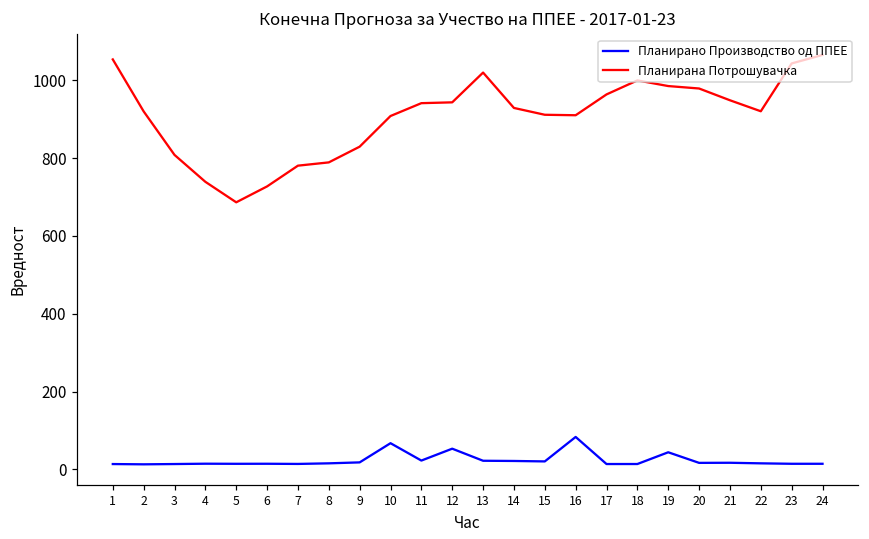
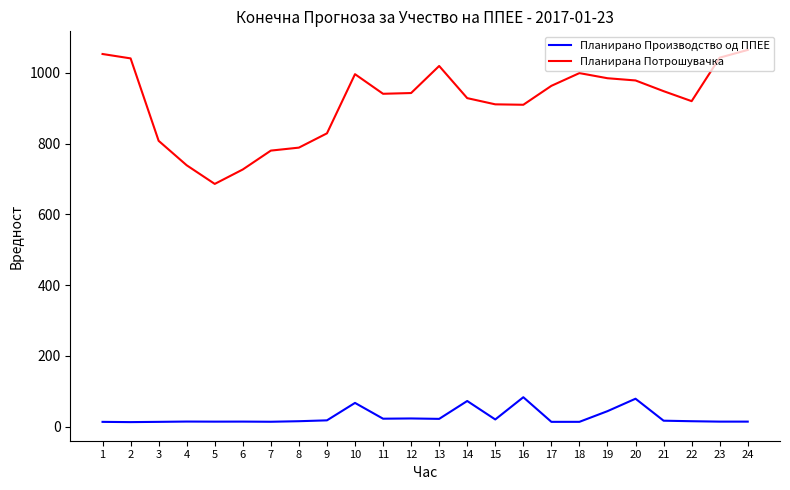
  {
    "Планирано Производство од ППЕЕ": {
      "1": 10,
      "2": 10,
      "3": 10,
      "4": 10,
      "5": 10,
      "6": 10,
      "7": 10,
      "8": 20,
      "9": 20,
      "10": 70,
      "11": 20,
-     "12": 50,
+     "12": 20,
      "13": 20,
-     "14": 20,
+     "14": 70,
      "15": 20,
      "16": 80,
      "17": 10,
      "18": 10,
      "19": 40,
-     "20": 20,
+     "20": 80,
      "21": 20,
      "22": 20,
      "23": 10,
      "24": 10
    },
    "Планирана Потрошувачка": {
      "1": 1050,
-     "2": 920,
+     "2": 1040,
      "3": 810,
      "4": 740,
      "5": 690,
      "6": 730,
      "7": 780,
      "8": 790,
      "9": 830,
-     "10": 910,
+     "10": 1000,
      "11": 940,
      "12": 940,
      "13": 1020,
      "14": 930,
      "15": 910,
      "16": 910,
      "17": 960,
      "18": 1000,
      "19": 980,
      "20": 980,
      "21": 950,
      "22": 920
    }
  }
